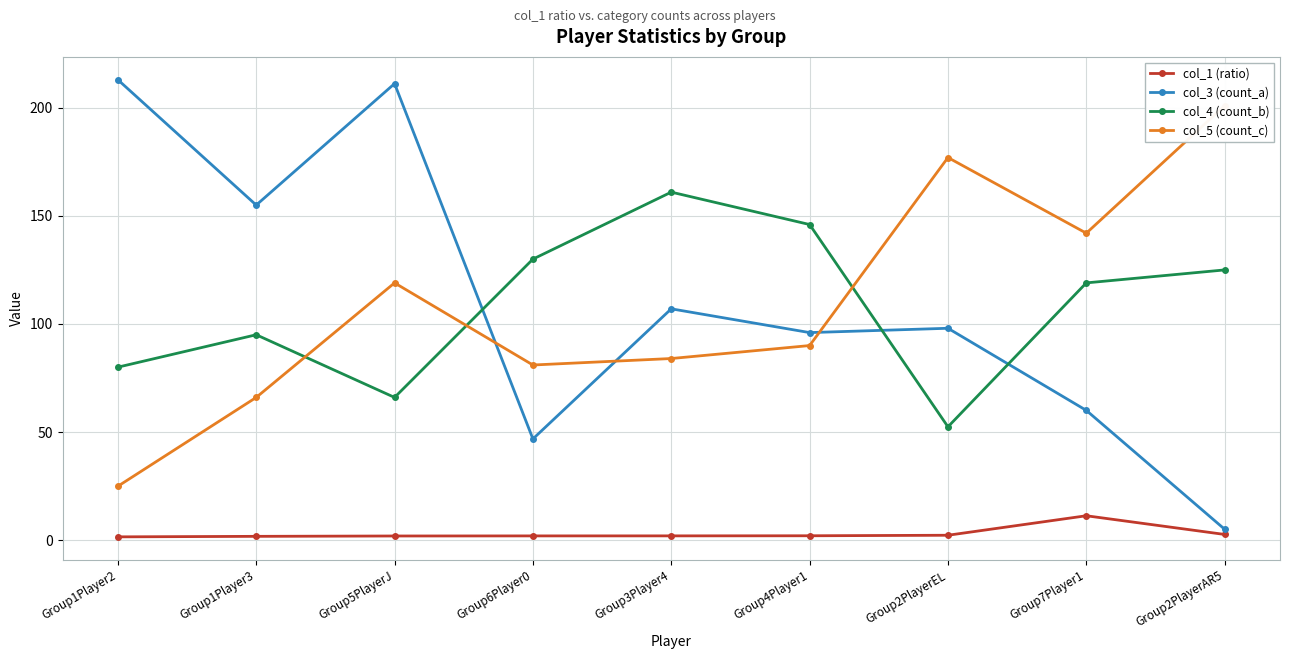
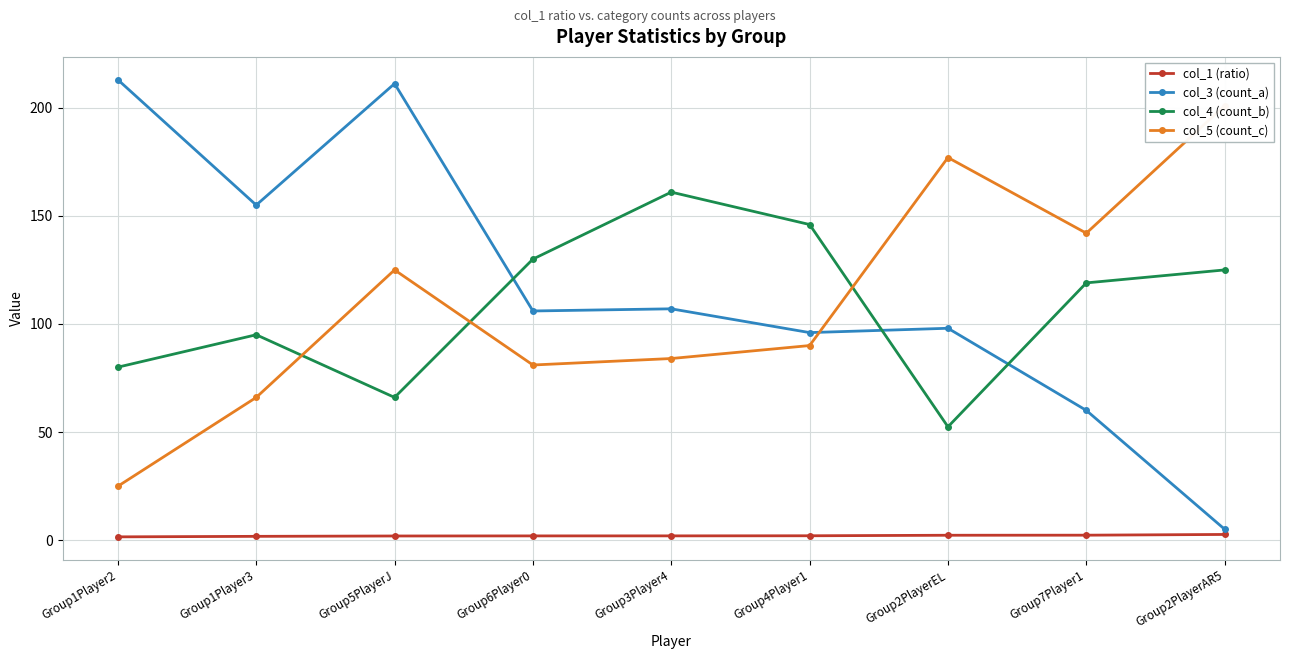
  {
    "col_1 (ratio)": {
      "Group1Player2": 1,
      "Group1Player3": 2,
      "Group5PlayerJ": 2,
      "Group6Player0": 2,
      "Group3Player4": 2,
      "Group4Player1": 2,
      "Group2PlayerEL": 2,
-     "Group7Player1": 11,
+     "Group7Player1": 2,
      "Group2PlayerAR5": 3
    },
    "col_3 (count_a)": {
      "Group1Player2": 213,
      "Group1Player3": 155,
      "Group5PlayerJ": 211,
-     "Group6Player0": 47,
+     "Group6Player0": 106,
      "Group3Player4": 107,
      "Group4Player1": 96,
      "Group2PlayerEL": 98,
      "Group7Player1": 60,
      "Group2PlayerAR5": 5
    },
    "col_4 (count_b)": {
      "Group1Player2": 80,
      "Group1Player3": 95,
      "Group5PlayerJ": 66,
      "Group6Player0": 130,
      "Group3Player4": 161,
      "Group4Player1": 146,
      "Group2PlayerEL": 52,
      "Group7Player1": 119,
      "Group2PlayerAR5": 125
    },
    "col_5 (count_c)": {
      "Group1Player2": 25,
      "Group1Player3": 66,
-     "Group5PlayerJ": 119,
+     "Group5PlayerJ": 125,
      "Group6Player0": 81,
      "Group3Player4": 84,
      "Group4Player1": 90,
      "Group2PlayerEL": 177,
      "Group7Player1": 142
    }
  }
